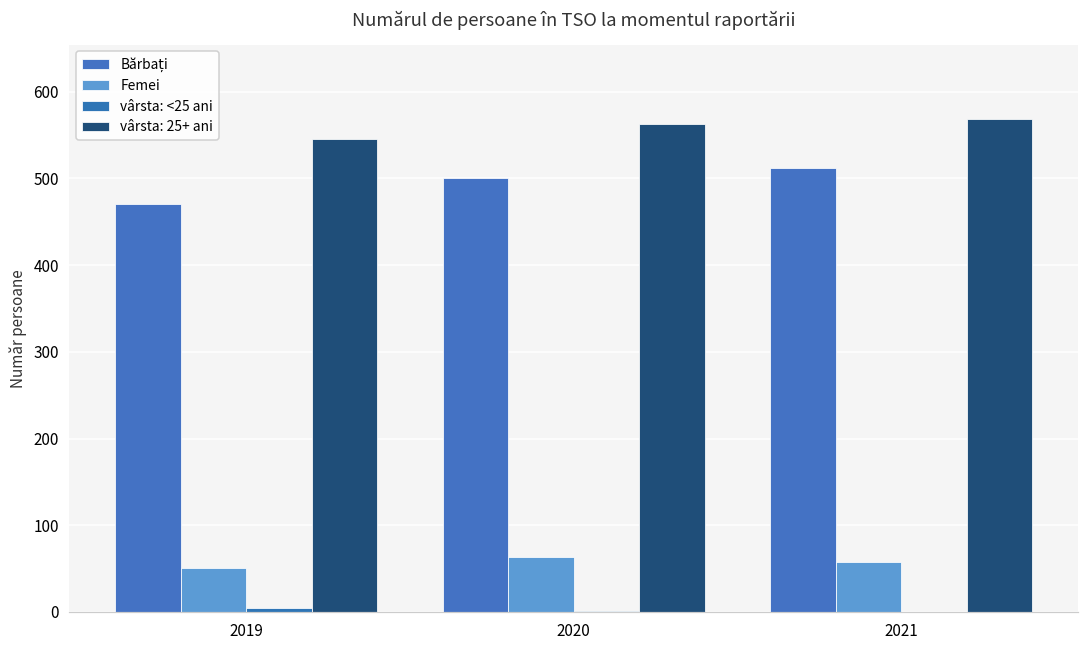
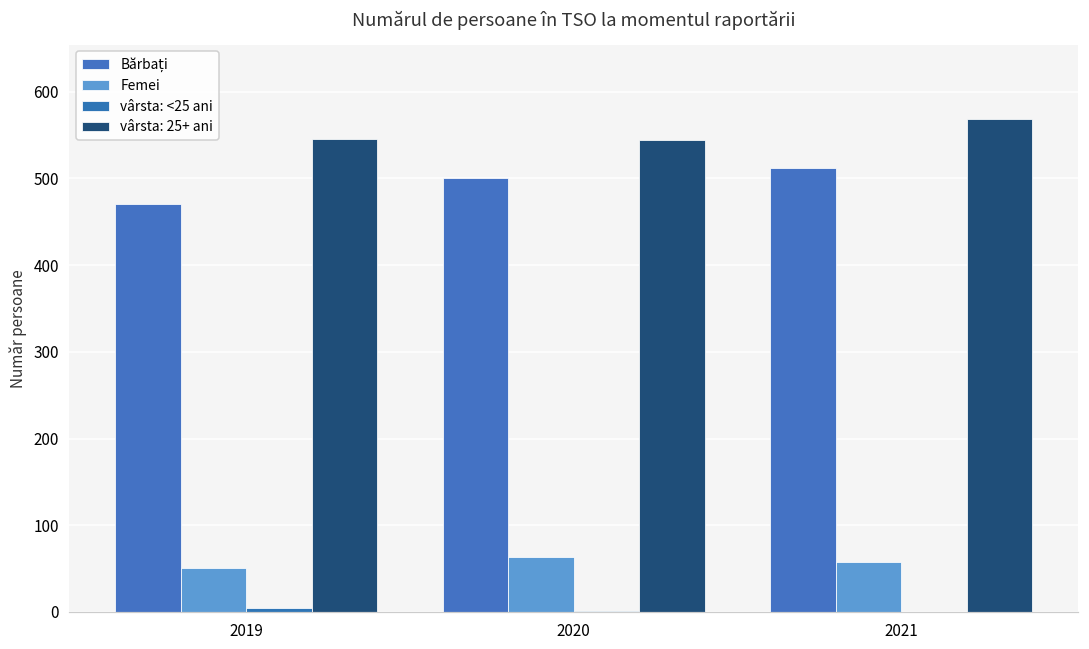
  {
    "vârsta: 25+ ani": {
      "2019": 550,
-     "2020": 560,
+     "2020": 540,
      "2021": 570
    }
  }
